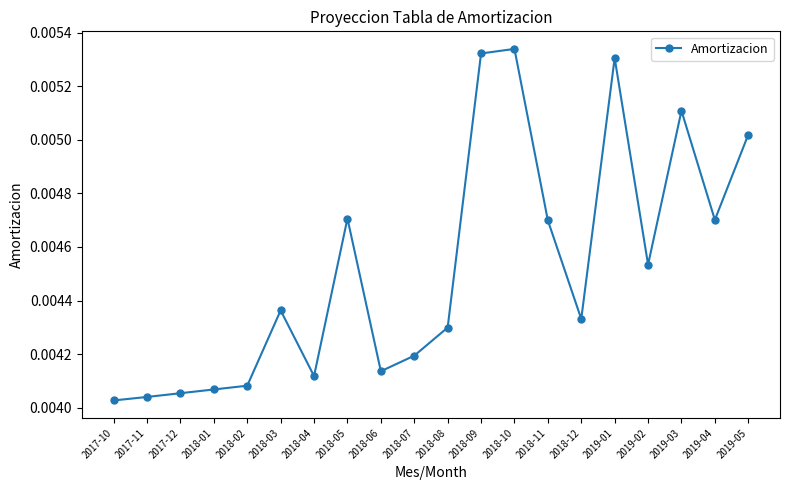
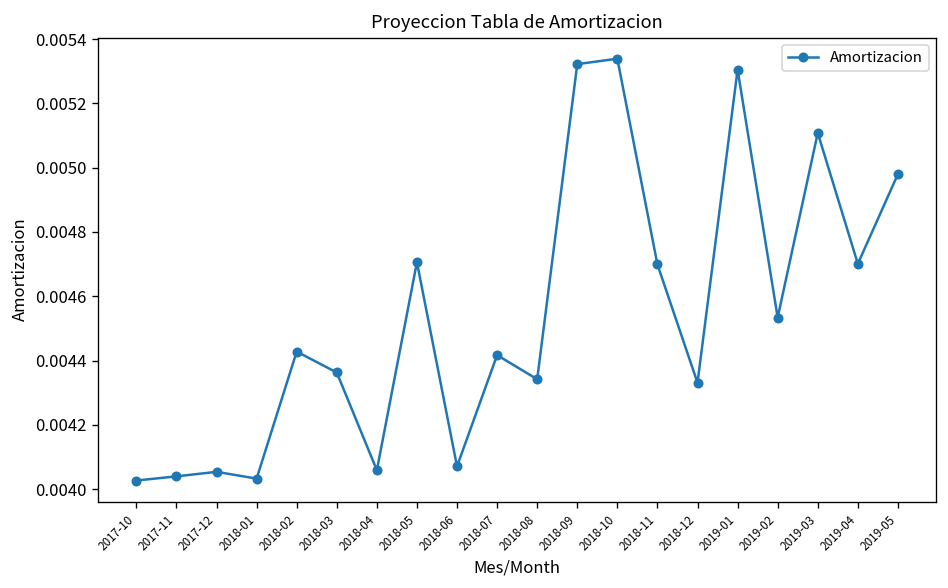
  {
    "2017-10": 0.00403,
    "2017-11": 0.00404,
    "2017-12": 0.00405,
-   "2018-01": 0.00407,
-   "2018-02": 0.00408,
+   "2018-01": 0.00403,
+   "2018-02": 0.00443,
    "2018-03": 0.00436,
-   "2018-04": 0.00412,
+   "2018-04": 0.00406,
    "2018-05": 0.00471,
-   "2018-06": 0.00414,
-   "2018-07": 0.00419,
-   "2018-08": 0.00430,
+   "2018-06": 0.00407,
+   "2018-07": 0.00442,
+   "2018-08": 0.00434,
    "2018-09": 0.00532,
    "2018-10": 0.00534,
    "2018-11": 0.00470,
    "2018-12": 0.00433,
    "2019-01": 0.00531,
    "2019-02": 0.00453,
    "2019-03": 0.00511,
    "2019-04": 0.00470,
-   "2019-05": 0.00502
+   "2019-05": 0.00498
  }
